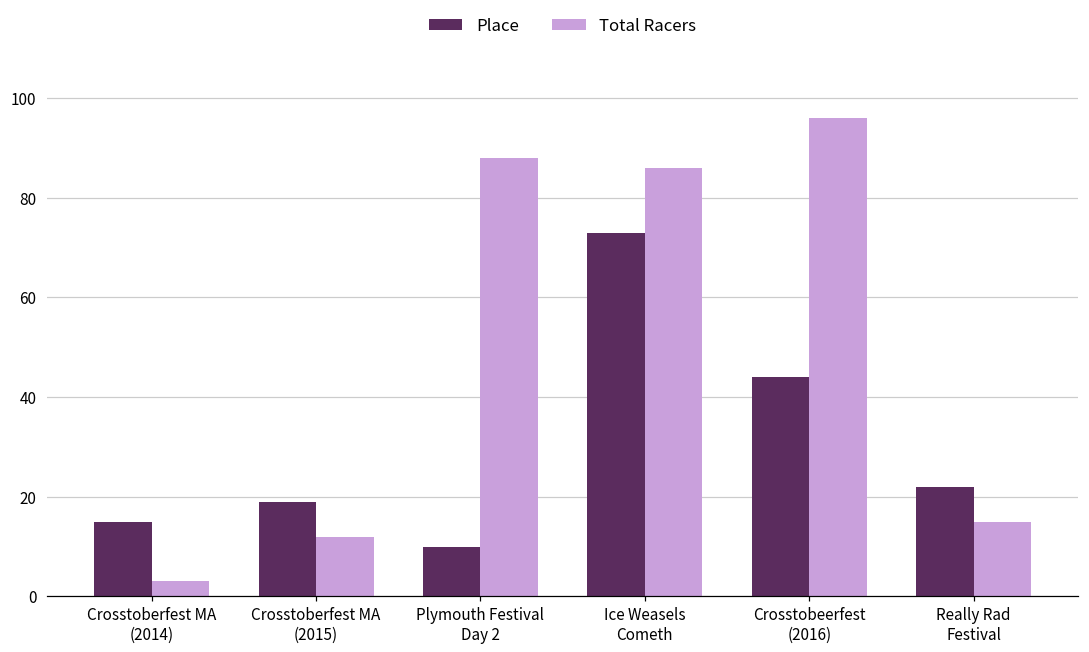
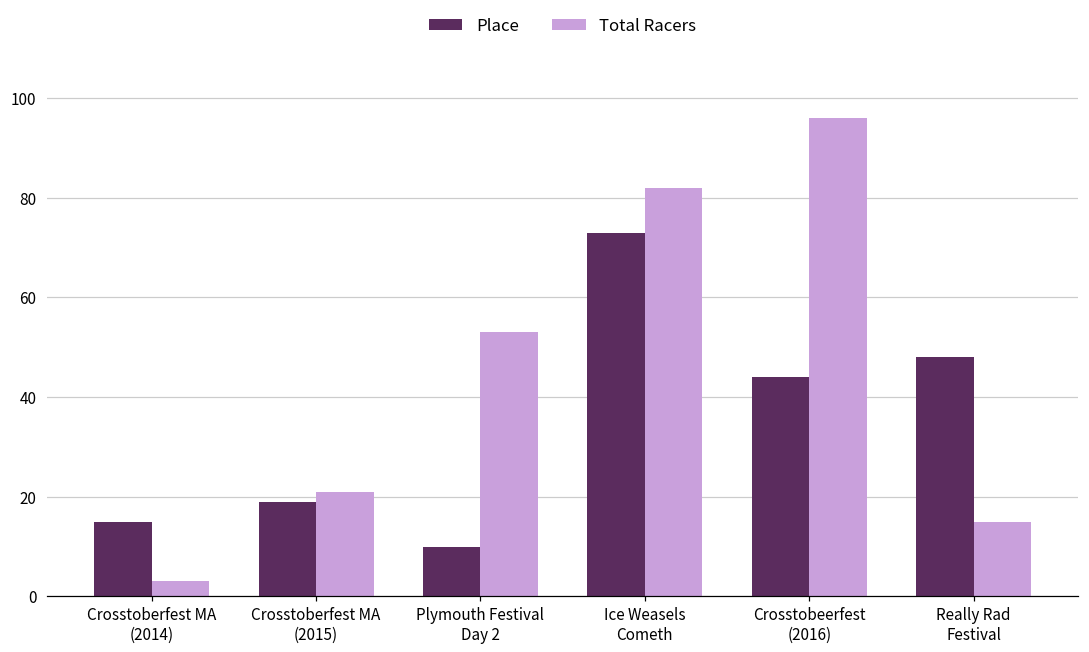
  {
    "Place": {
      "Crosstoberfest MA (2014)": 15,
      "Crosstoberfest MA (2015)": 19,
      "Plymouth Festival Day 2": 10,
      "Ice Weasels Cometh": 73,
      "Crosstobeerfest (2016)": 44,
-     "Really Rad Festival": 22
+     "Really Rad Festival": 48
    },
    "Total Racers": {
      "Crosstoberfest MA (2014)": 3,
-     "Crosstoberfest MA (2015)": 12,
-     "Plymouth Festival Day 2": 88,
-     "Ice Weasels Cometh": 86,
+     "Crosstoberfest MA (2015)": 21,
+     "Plymouth Festival Day 2": 53,
+     "Ice Weasels Cometh": 82,
      "Crosstobeerfest (2016)": 96,
      "Really Rad Festival": 15
    }
  }
